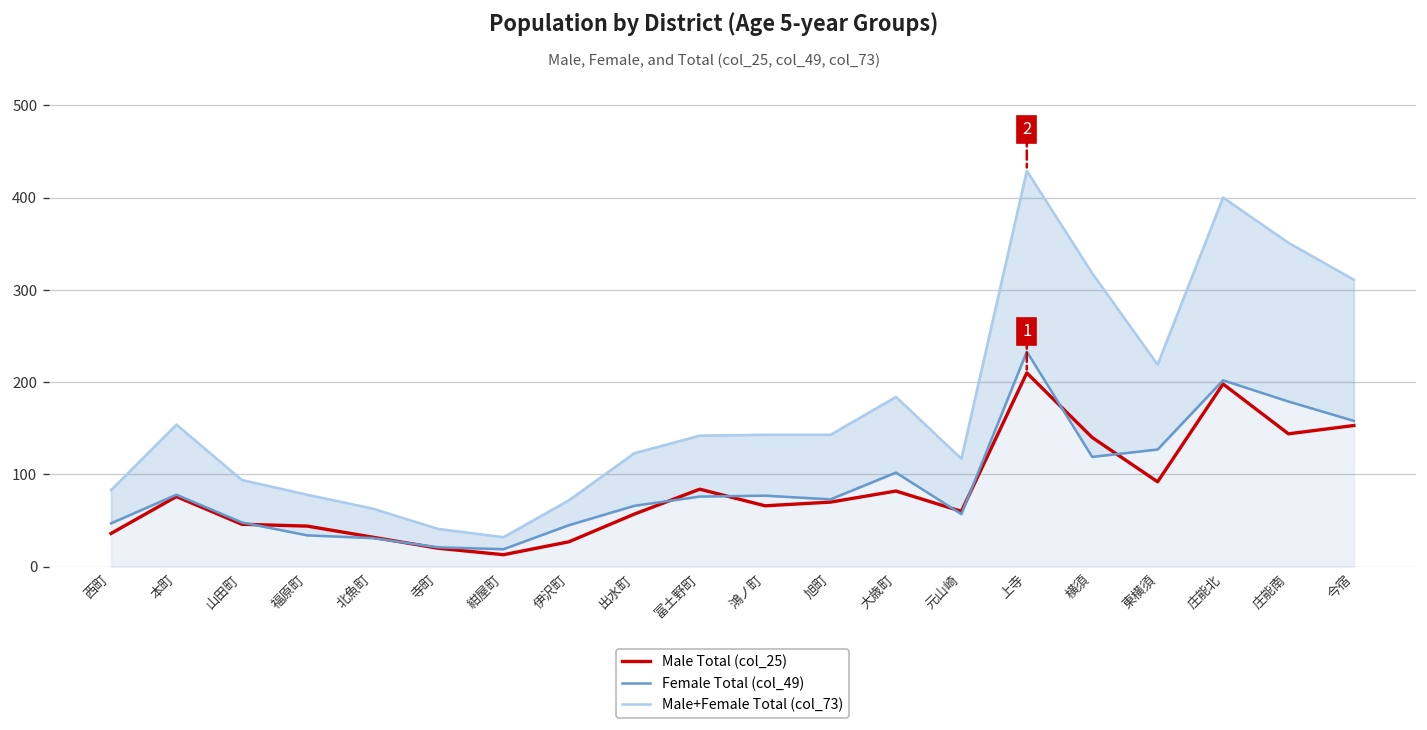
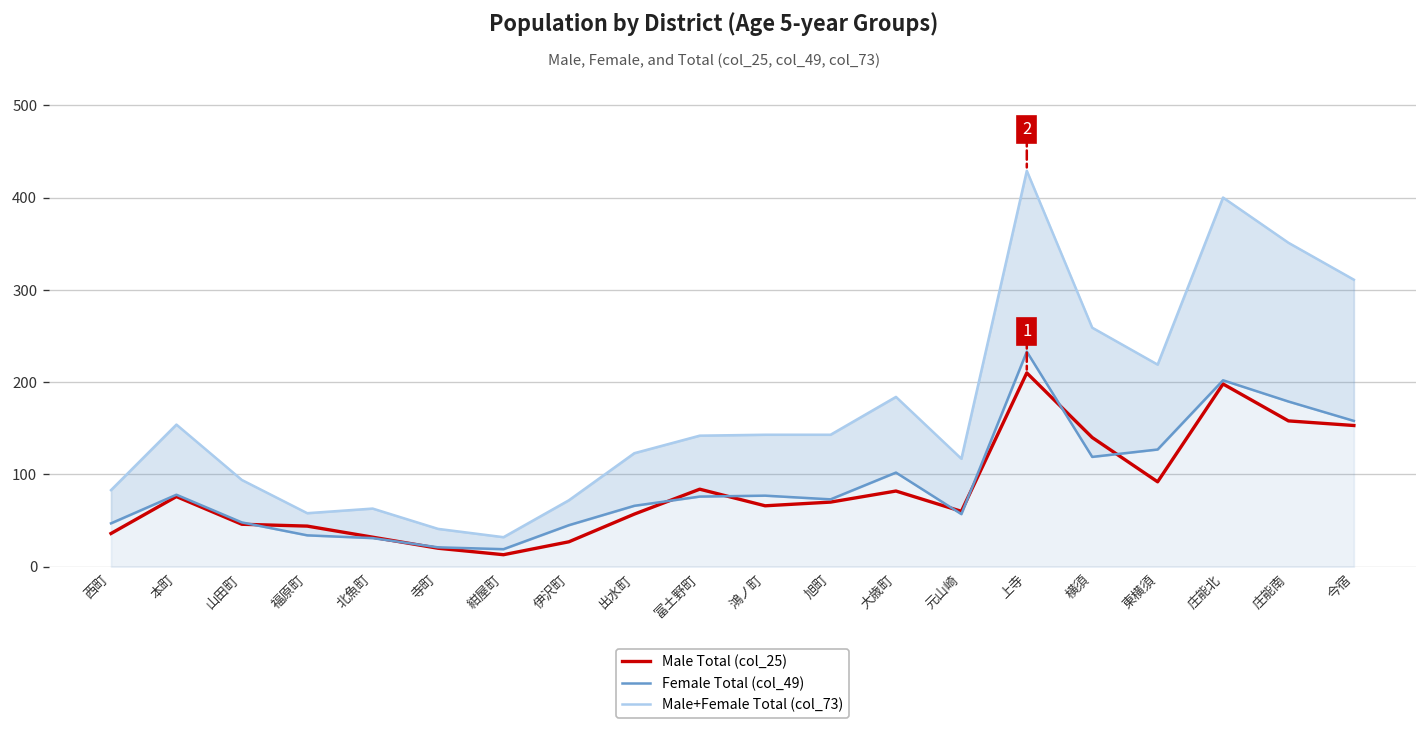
  {
    "Male+Female Total (col_73)": {
      "西町": 80,
      "本町": 150,
      "山田町": 90,
-     "福原町": 80,
+     "福原町": 60,
      "北魚町": 60,
      "寺町": 40,
      "紺屋町": 30,
      "伊沢町": 70,
      "出水町": 120,
      "富土野町": 140,
      "鴻ノ町": 140,
      "旭町": 140,
      "大歳町": 180,
      "元山崎": 120,
      "上寺": 430,
-     "横須": 320,
+     "横須": 260,
      "東横須": 220,
      "庄能北": 400,
      "庄能南": 350,
      "今宿": 310
    },
    "Male Total (col_25)": {
      "西町": 40,
      "福原町": 40,
      "紺屋町": 10,
      "伊沢町": 30,
      "出水町": 60,
      "富土野町": 80,
      "鴻ノ町": 70,
      "大歳町": 80,
      "上寺": 210,
      "横須": 140,
      "東横須": 90,
      "庄能北": 200,
-     "庄能南": 140,
+     "庄能南": 160,
      "今宿": 150
    },
    "Female Total (col_49)": {
      "西町": 50,
      "福原町": 30,
      "紺屋町": 20,
      "伊沢町": 50,
      "出水町": 70,
      "富土野町": 80,
      "鴻ノ町": 80,
      "大歳町": 100,
      "横須": 120,
      "東横須": 130,
      "庄能北": 200,
      "庄能南": 180,
      "今宿": 160
    }
  }
